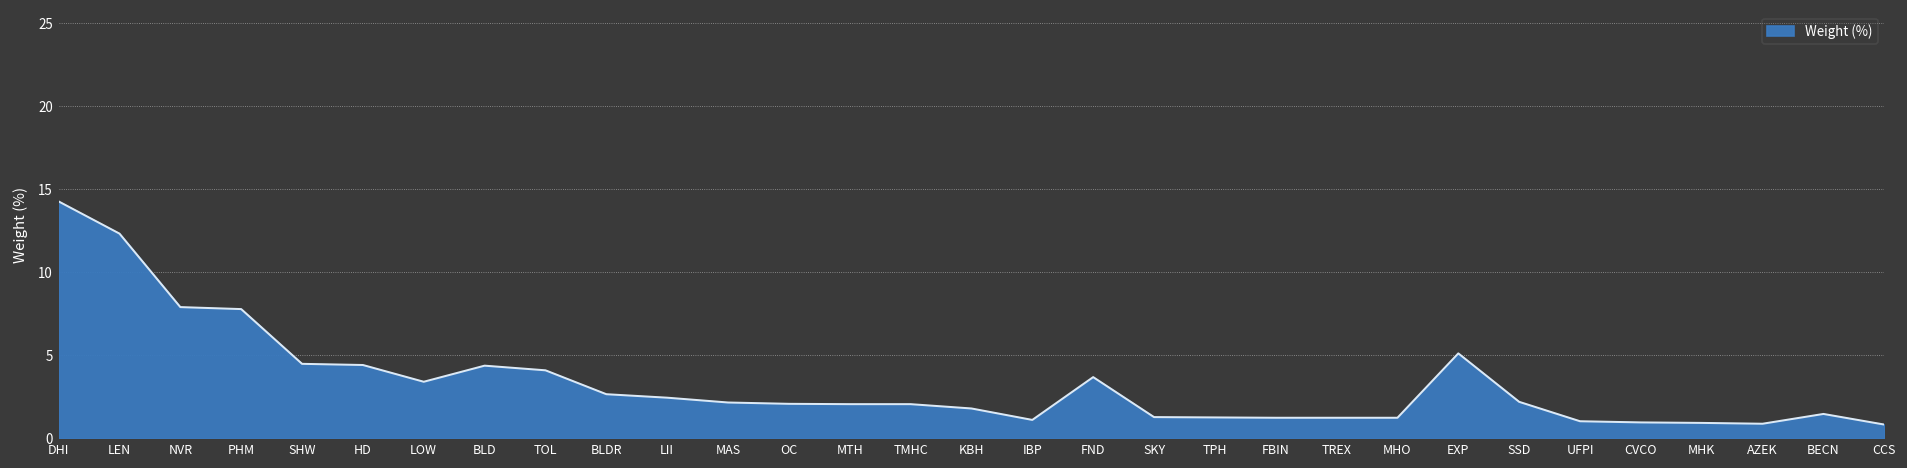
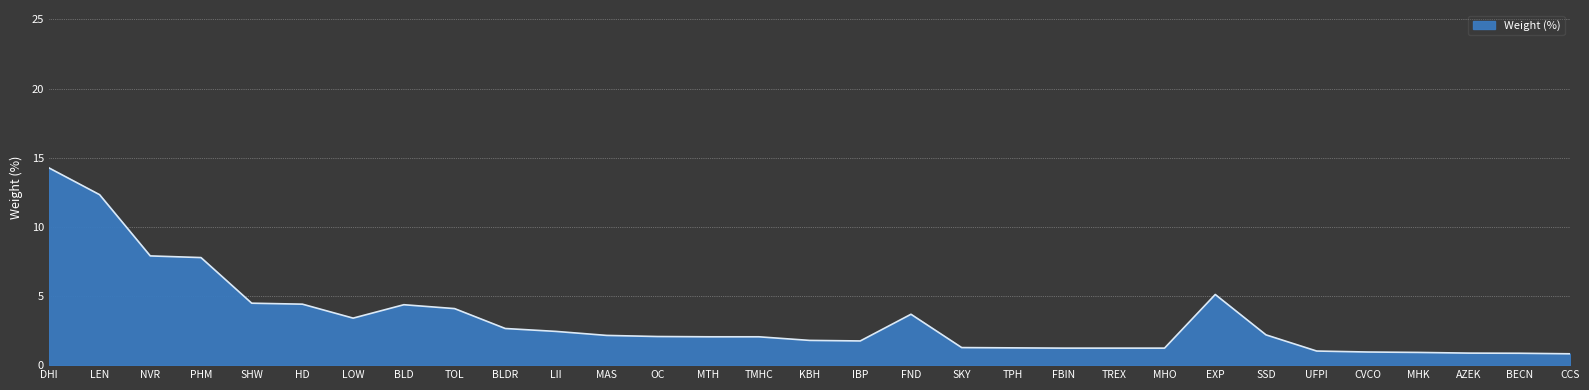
  {
    "DHI": 14.3,
    "LEN": 12.3,
    "NVR": 7.9,
    "PHM": 7.8,
    "SHW": 4.5,
    "HD": 4.4,
    "LOW": 3.4,
    "BLD": 4.4,
    "TOL": 4.1,
    "BLDR": 2.7,
    "LII": 2.4,
    "MAS": 2.2,
    "OC": 2.1,
    "MTH": 2.1,
    "TMHC": 2.1,
    "KBH": 1.8,
-   "IBP": 1.1,
+   "IBP": 1.8,
    "FND": 3.7,
    "SKY": 1.3,
    "TPH": 1.3,
    "FBIN": 1.2,
    "TREX": 1.2,
    "MHO": 1.2,
    "EXP": 5.1,
    "SSD": 2.2,
    "UFPI": 1.0,
    "CVCO": 1.0,
    "MHK": 0.9,
    "AZEK": 0.9,
-   "BECN": 1.5,
+   "BECN": 0.9,
    "CCS": 0.8
  }
